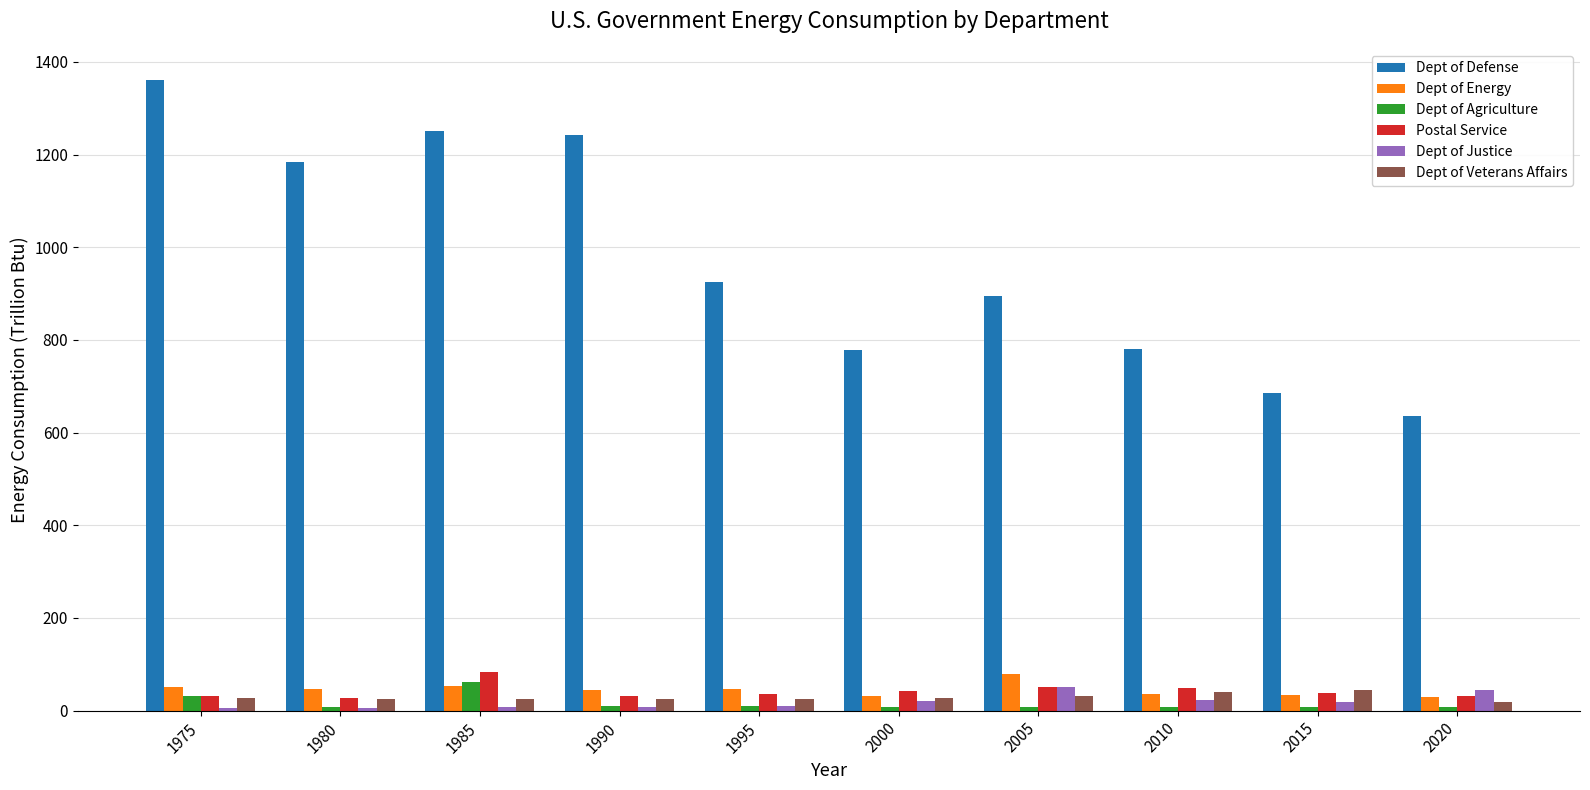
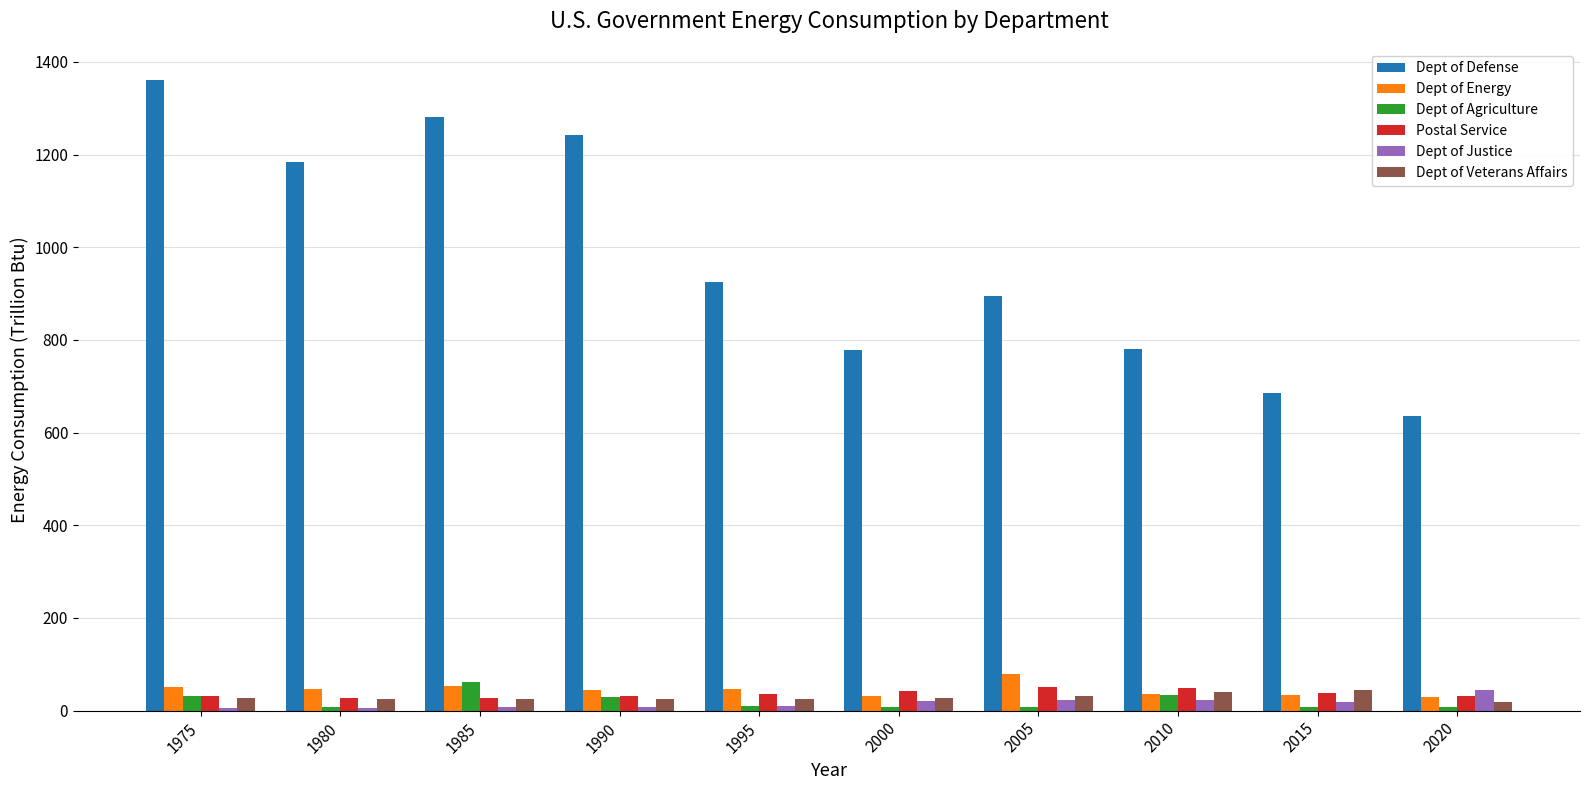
  {
    "Dept of Defense": {
      "1975": 1360,
      "1980": 1180,
-     "1985": 1250,
+     "1985": 1280,
      "1990": 1240,
      "1995": 930,
      "2000": 780,
      "2005": 900,
      "2010": 780,
      "2015": 690,
      "2020": 640
    },
    "Dept of Energy": {
      "1975": 50,
      "1980": 50,
      "1985": 50,
      "1990": 40,
      "1995": 50,
      "2000": 30,
      "2005": 80,
      "2010": 40,
      "2015": 30,
      "2020": 30
    },
    "Dept of Agriculture": {
      "1975": 30,
      "1980": 10,
      "1985": 60,
-     "1990": 10,
+     "1990": 30,
      "1995": 10,
      "2000": 10,
      "2005": 10,
-     "2010": 10,
+     "2010": 30,
      "2015": 10,
      "2020": 10
    },
    "Postal Service": {
      "1975": 30,
      "1980": 30,
-     "1985": 80,
+     "1985": 30,
      "1990": 30,
      "1995": 40,
      "2000": 40,
      "2005": 50,
      "2010": 50,
      "2015": 40,
      "2020": 30
    },
    "Dept of Justice": {
      "1975": 10,
      "1980": 10,
      "1985": 10,
      "1990": 10,
      "1995": 10,
      "2000": 20,
-     "2005": 50,
+     "2005": 20,
      "2010": 20,
      "2015": 20,
      "2020": 40
    },
    "Dept of Veterans Affairs": {
      "1975": 30,
      "1980": 20,
      "1985": 30,
      "1990": 20,
      "1995": 30,
      "2000": 30,
      "2005": 30,
      "2010": 40,
      "2015": 50,
      "2020": 20
    }
  }
